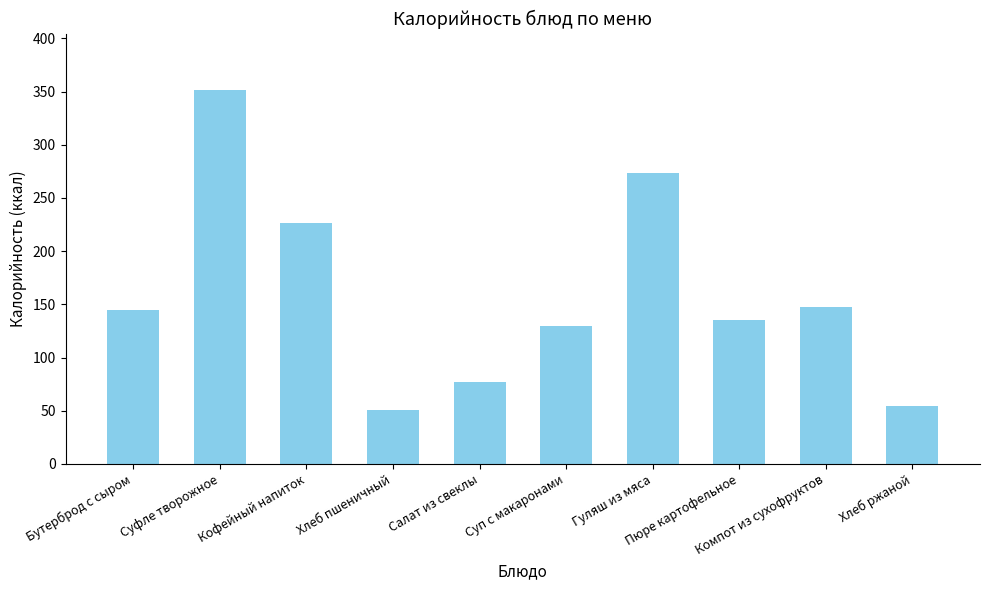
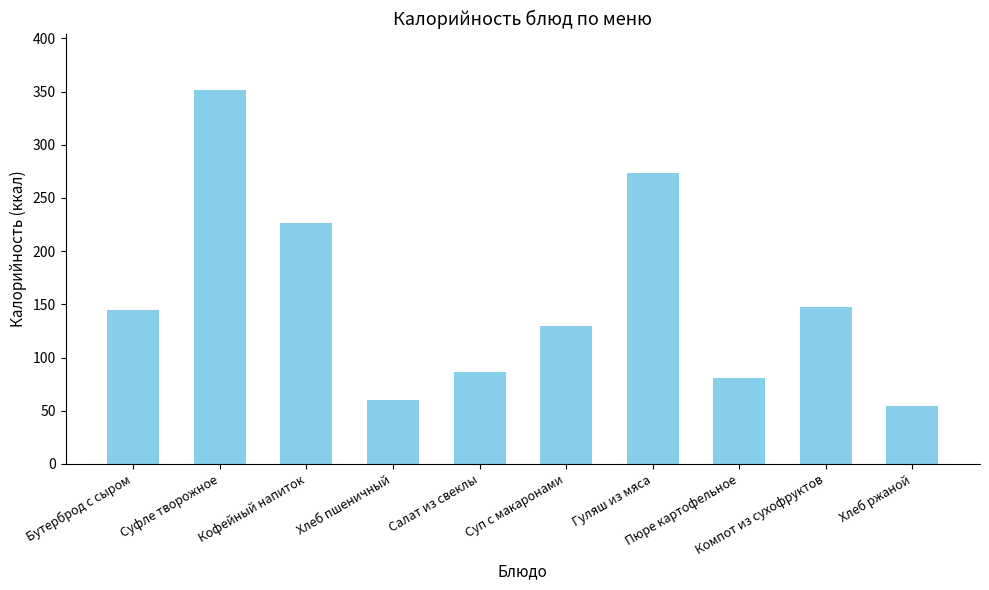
  {
    "Бутерброд с сыром": 144,
    "Суфле творожное": 352,
    "Кофейный напиток": 226,
-   "Хлеб пшеничный": 50,
-   "Салат из свеклы": 77,
+   "Хлеб пшеничный": 60,
+   "Салат из свеклы": 87,
    "Суп с макаронами": 130,
    "Гуляш из мяса": 274,
-   "Пюре картофельное": 135,
+   "Пюре картофельное": 81,
    "Компот из сухофруктов": 148,
    "Хлеб ржаной": 54
  }
